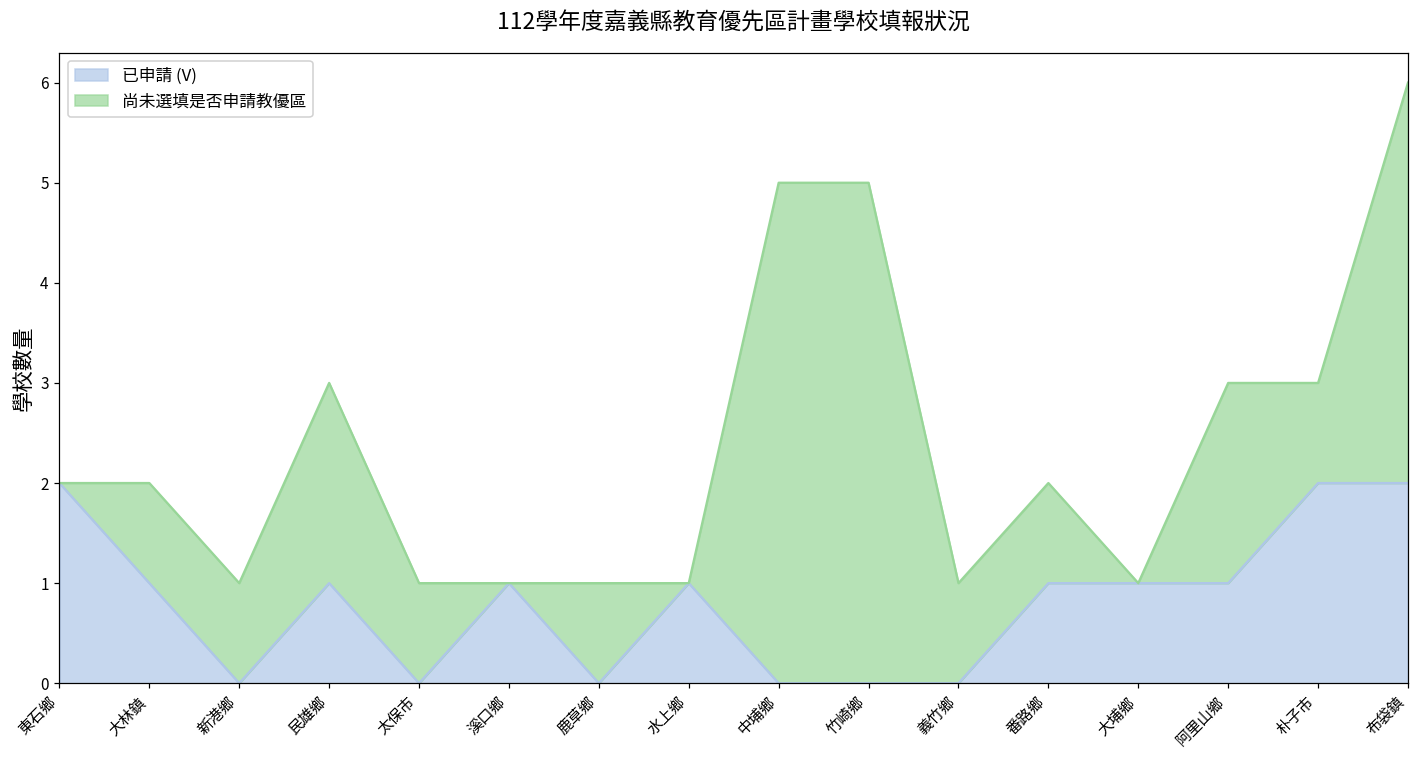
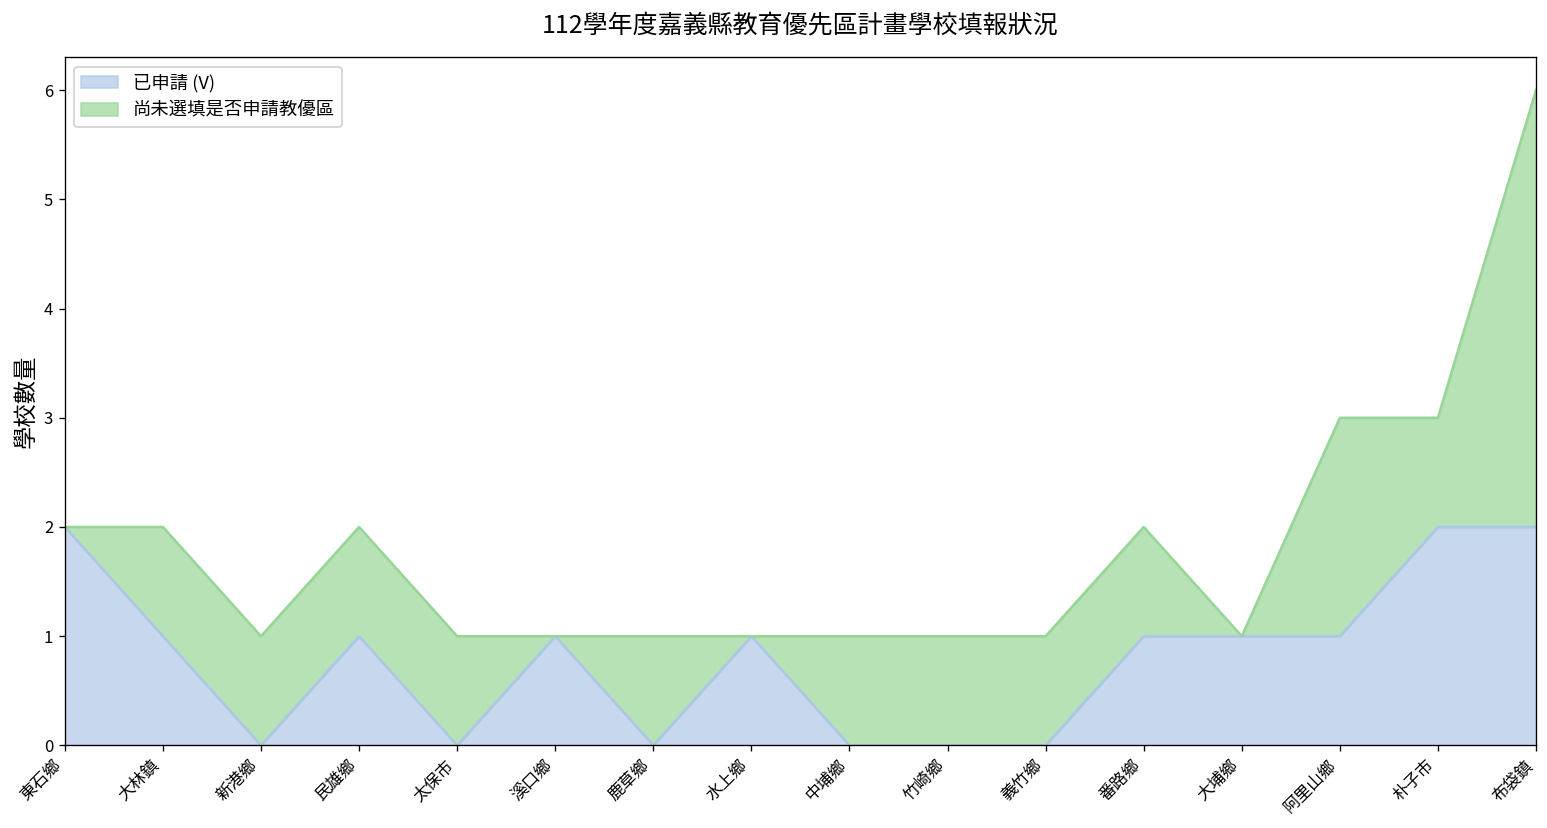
  {
    "已申請 (V)": {
      "大林鎮": 1,
      "新港鄉": 0,
      "民雄鄉": 1,
      "太保市": 0,
      "鹿草鄉": 0,
      "中埔鄉": 0,
      "竹崎鄉": 0,
      "義竹鄉": 0,
      "番路鄉": 1,
      "阿里山鄉": 1,
      "朴子市": 2,
      "布袋鎮": 2
    },
    "尚未選填是否申請教優區": {
      "大林鎮": 1,
      "新港鄉": 1,
-     "民雄鄉": 2,
+     "民雄鄉": 1,
      "太保市": 1,
      "鹿草鄉": 1,
-     "中埔鄉": 5,
-     "竹崎鄉": 5,
+     "中埔鄉": 1,
+     "竹崎鄉": 1,
      "義竹鄉": 1,
      "番路鄉": 1,
      "阿里山鄉": 2,
      "朴子市": 1,
      "布袋鎮": 4
    }
  }
